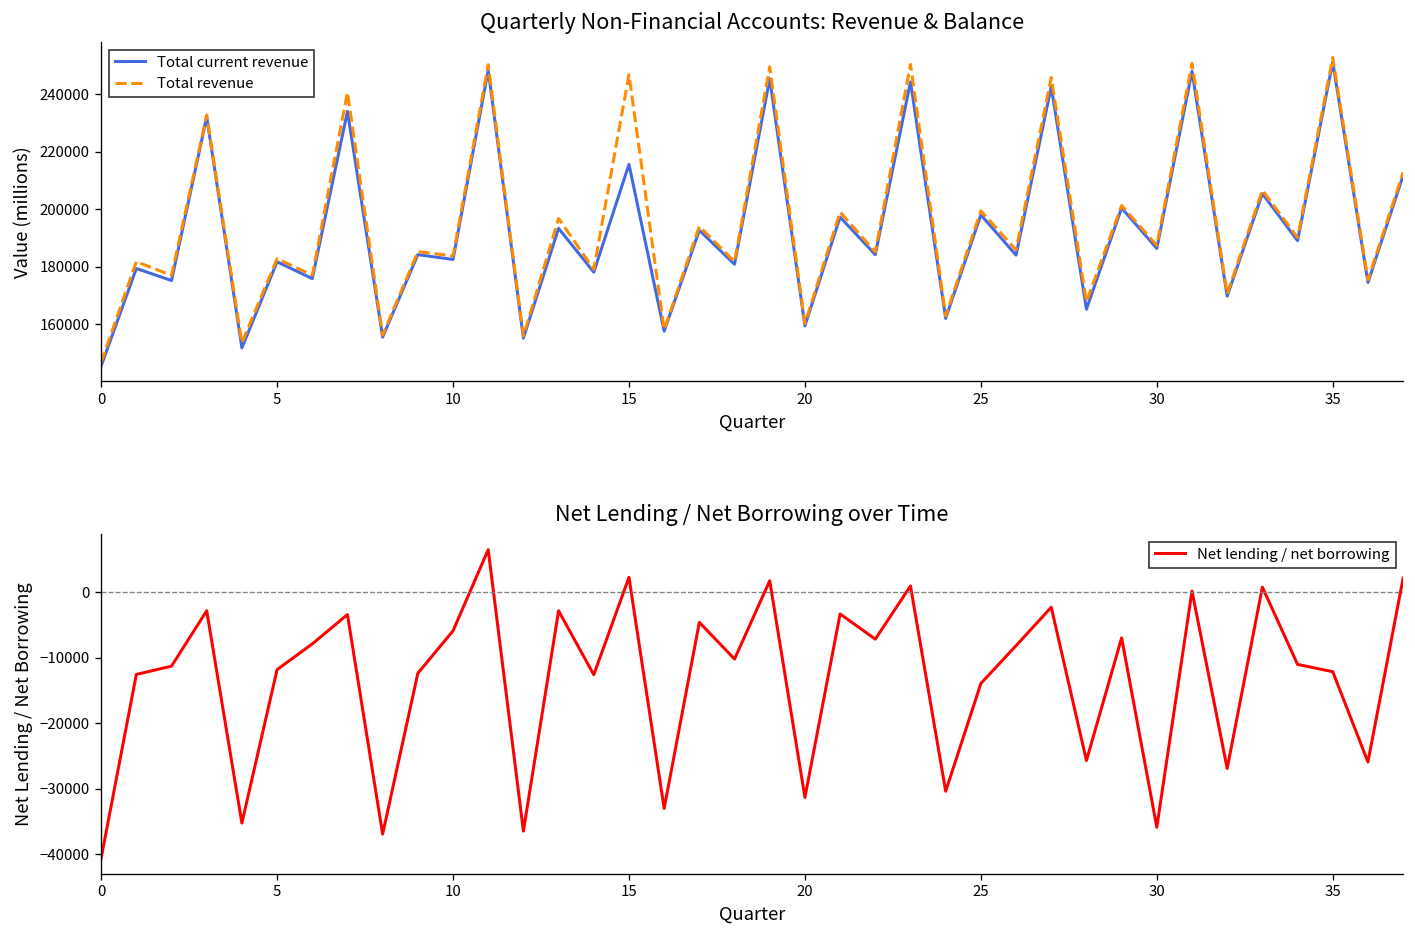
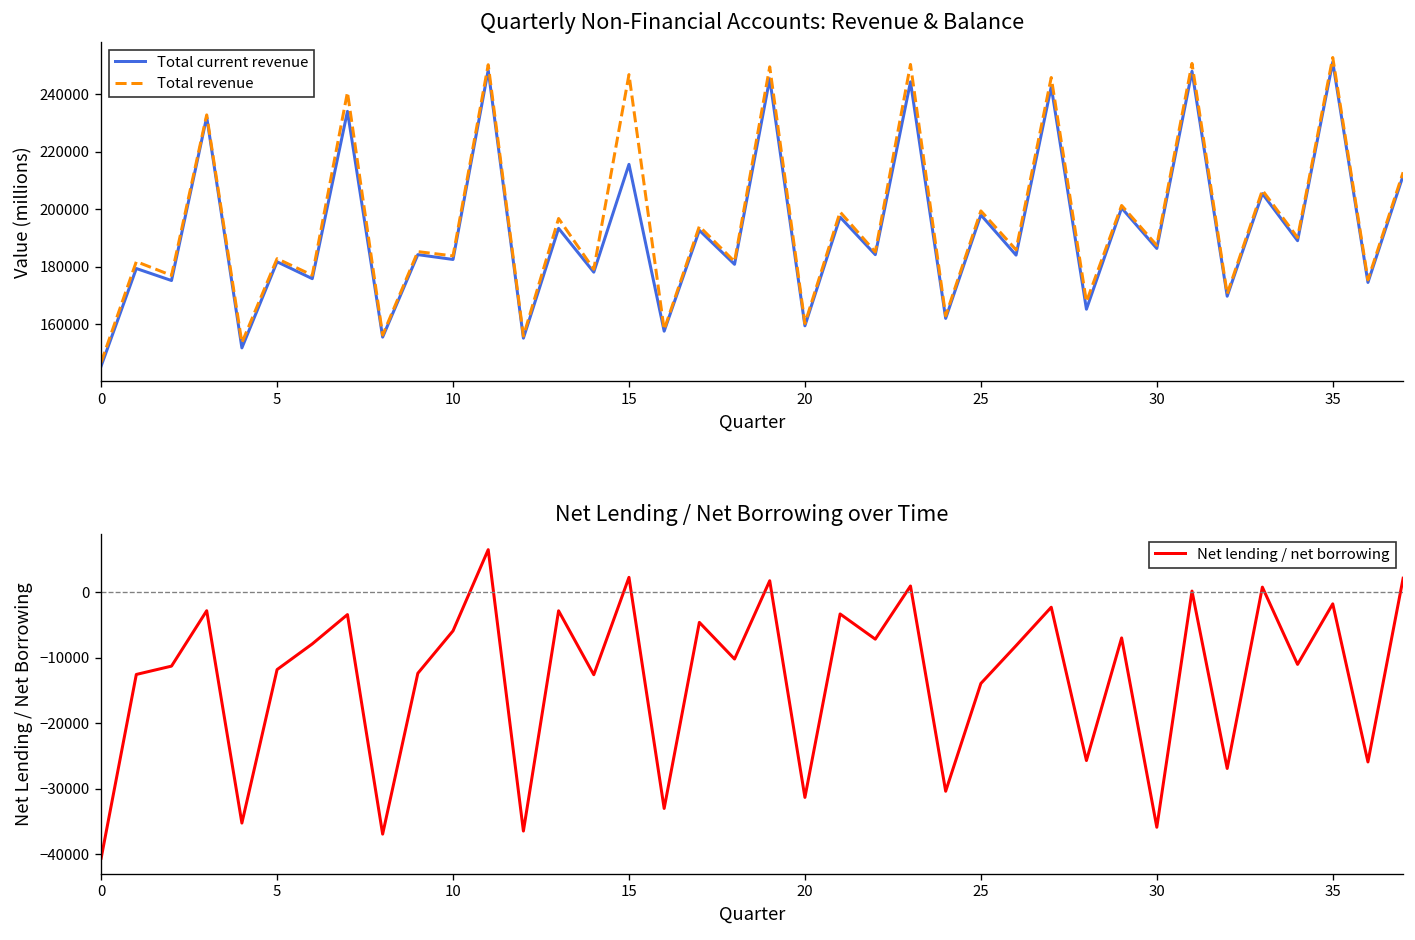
  {
    "Quarterly Non-Financial Accounts: Revenue & Balance": {
      "Total current revenue": {
        "0": 146000,
        "5": 182000,
        "10": 183000,
        "15": 216000,
        "25": 198000,
        "35": 251000
      },
      "Total revenue": {
        "0": 147000,
        "5": 183000,
        "10": 184000,
        "15": 247000,
        "25": 199000,
        "35": 253000
      }
    },
    "Net Lending / Net Borrowing over Time": {
      "0": -41000,
      "5": -12000,
      "10": -6000,
      "15": 2000,
      "20": -31000,
      "25": -14000,
      "30": -36000,
-     "35": -12000
+     "35": -2000
    }
  }
